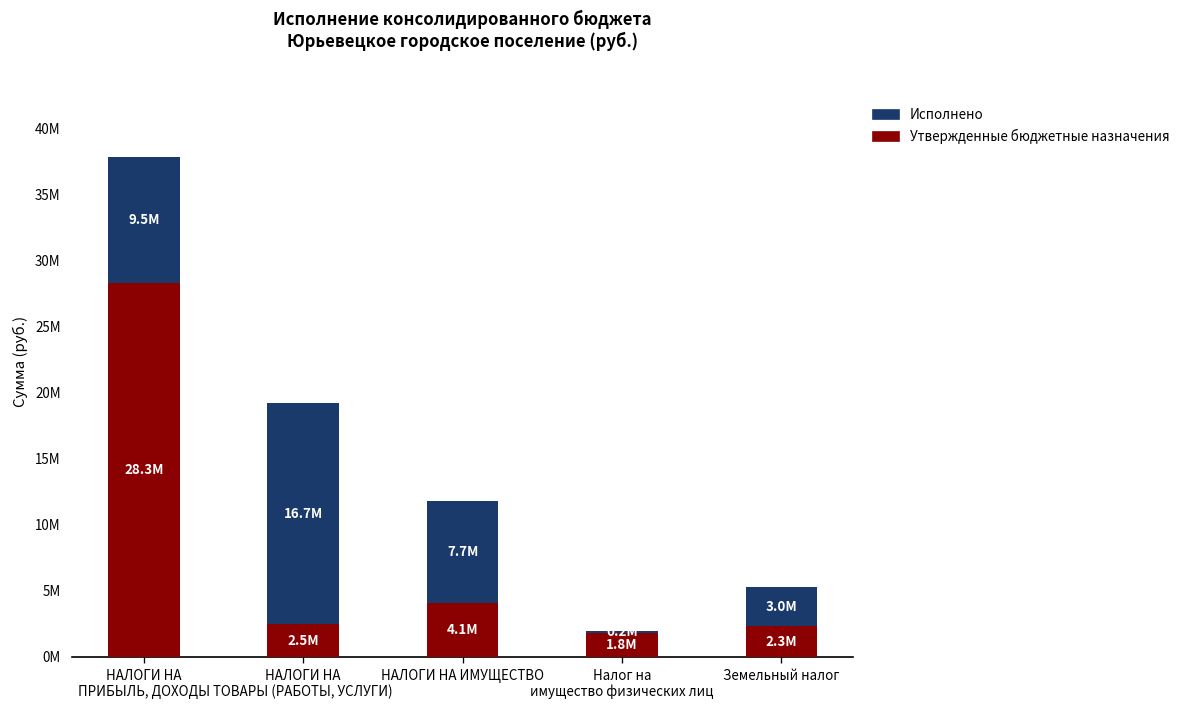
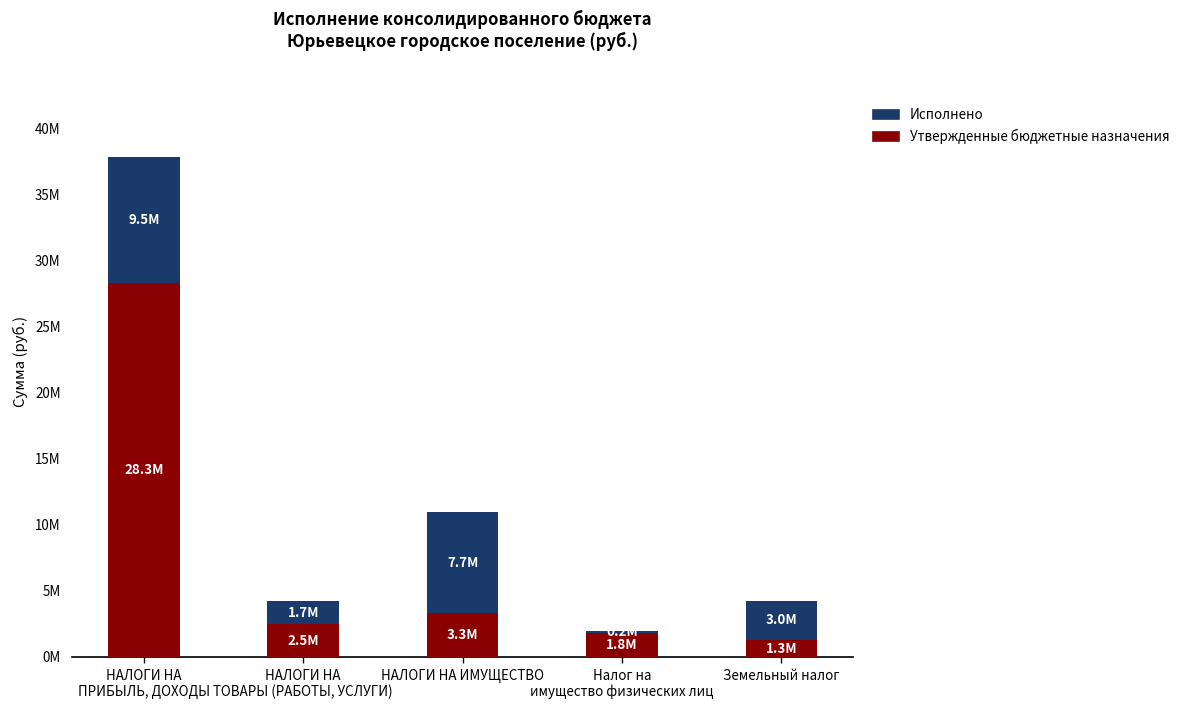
  {
    "Утвержденные бюджетные назначения": {
      "НАЛОГИ НА ПРИБЫЛЬ, ДОХОДЫ": "28.3M",
      "НАЛОГИ НА ТОВАРЫ (РАБОТЫ, УСЛУГИ)": "2.5M",
-     "НАЛОГИ НА ИМУЩЕСТВО": "4.1M",
-     "Земельный налог": "2.3M"
+     "НАЛОГИ НА ИМУЩЕСТВО": "3.3M",
+     "Земельный налог": "1.3M"
    },
    "Исполнено": {
      "НАЛОГИ НА ПРИБЫЛЬ, ДОХОДЫ": "9.5M",
-     "НАЛОГИ НА ТОВАРЫ (РАБОТЫ, УСЛУГИ)": "16.7M",
+     "НАЛОГИ НА ТОВАРЫ (РАБОТЫ, УСЛУГИ)": "1.7M",
      "НАЛОГИ НА ИМУЩЕСТВО": "7.7M",
      "Земельный налог": "3.0M"
    }
  }
